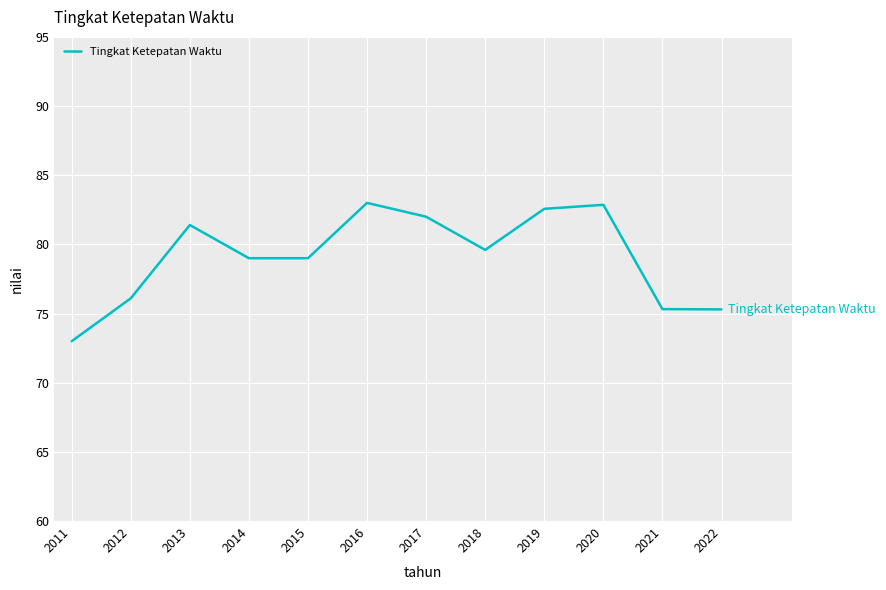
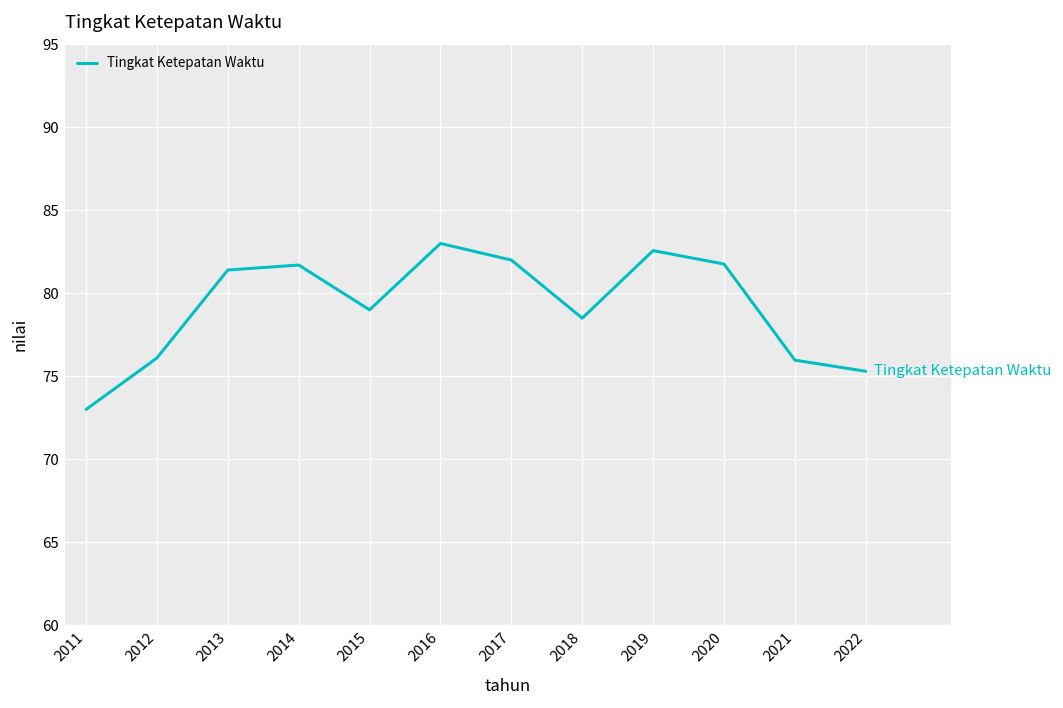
  {
    "2011": 73.0,
    "2012": 76.1,
    "2013": 81.4,
-   "2014": 79.0,
+   "2014": 81.7,
    "2015": 79.0,
    "2016": 83.0,
    "2017": 82.0,
-   "2018": 79.6,
+   "2018": 78.5,
    "2019": 82.6,
-   "2020": 82.9,
-   "2021": 75.3,
+   "2020": 81.8,
+   "2021": 76.0,
    "2022": 75.3
  }
